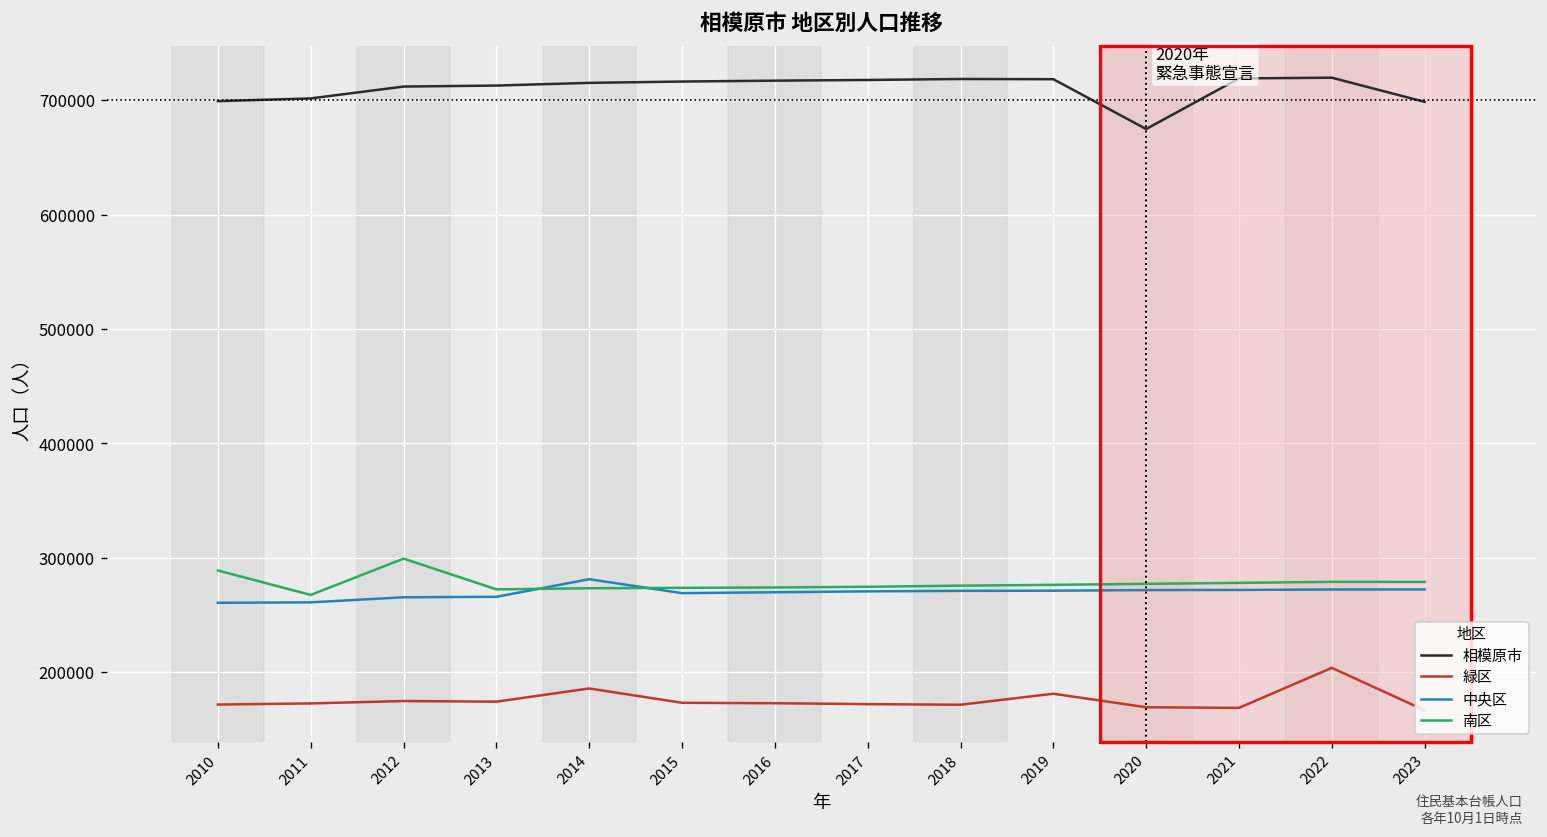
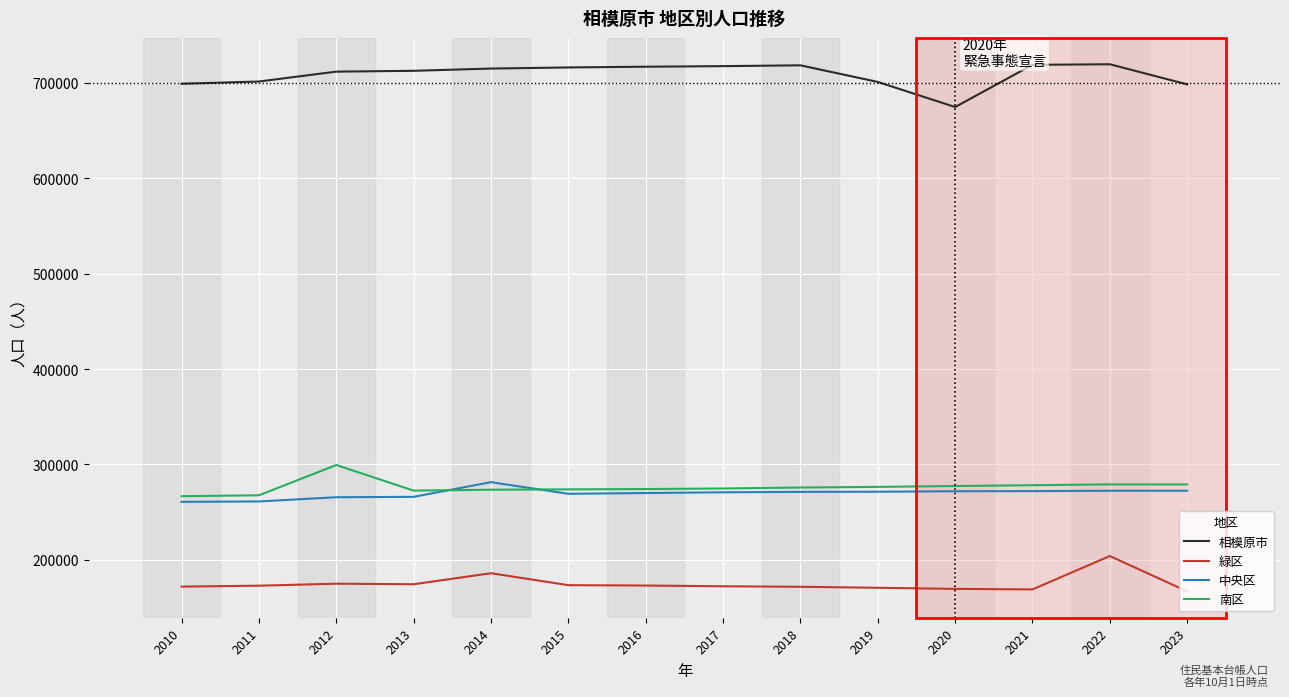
  {
    "相模原市": {
      "2010": 700000,
      "2011": 700000,
      "2012": 710000,
      "2013": 710000,
      "2014": 720000,
      "2015": 720000,
      "2016": 720000,
      "2017": 720000,
      "2018": 720000,
-     "2019": 720000,
+     "2019": 700000,
      "2020": 670000,
      "2022": 720000,
      "2023": 700000
    },
    "緑区": {
      "2010": 170000,
      "2011": 170000,
      "2012": 170000,
      "2013": 170000,
      "2014": 190000,
      "2015": 170000,
      "2016": 170000,
      "2017": 170000,
      "2018": 170000,
-     "2019": 180000,
+     "2019": 170000,
      "2020": 170000,
      "2021": 170000,
      "2022": 200000
    },
    "中央区": {
      "2010": 260000,
      "2011": 260000,
      "2012": 270000,
      "2013": 270000,
      "2014": 280000,
      "2015": 270000,
      "2016": 270000,
      "2017": 270000,
      "2018": 270000,
      "2019": 270000,
      "2020": 270000,
      "2021": 270000,
      "2022": 270000,
      "2023": 270000
    },
    "南区": {
-     "2010": 290000,
+     "2010": 270000,
      "2011": 270000,
      "2012": 300000,
      "2013": 270000,
      "2014": 270000,
      "2015": 270000,
      "2016": 270000,
      "2017": 270000,
      "2018": 280000,
      "2019": 280000,
      "2020": 280000,
      "2021": 280000,
      "2022": 280000,
      "2023": 280000
    }
  }
